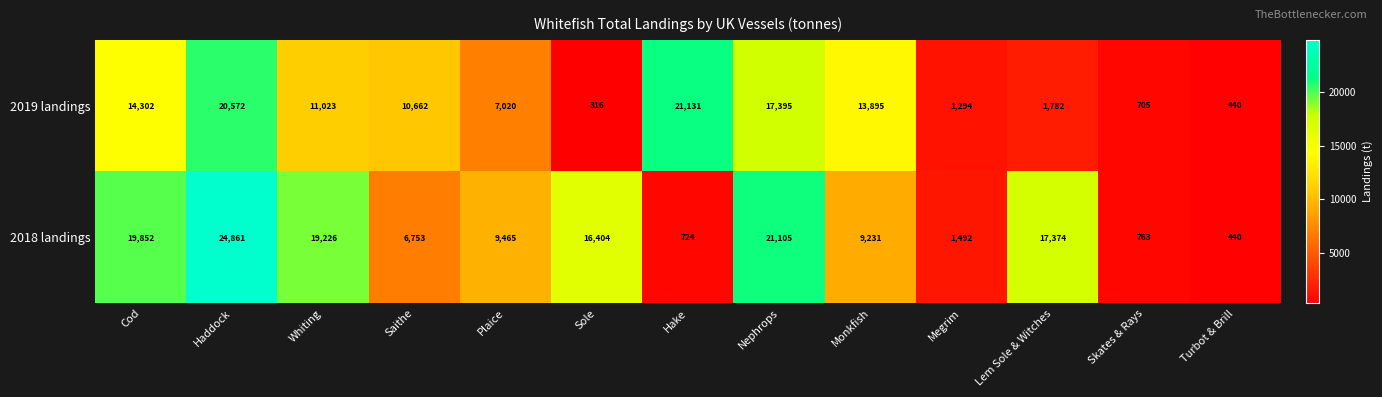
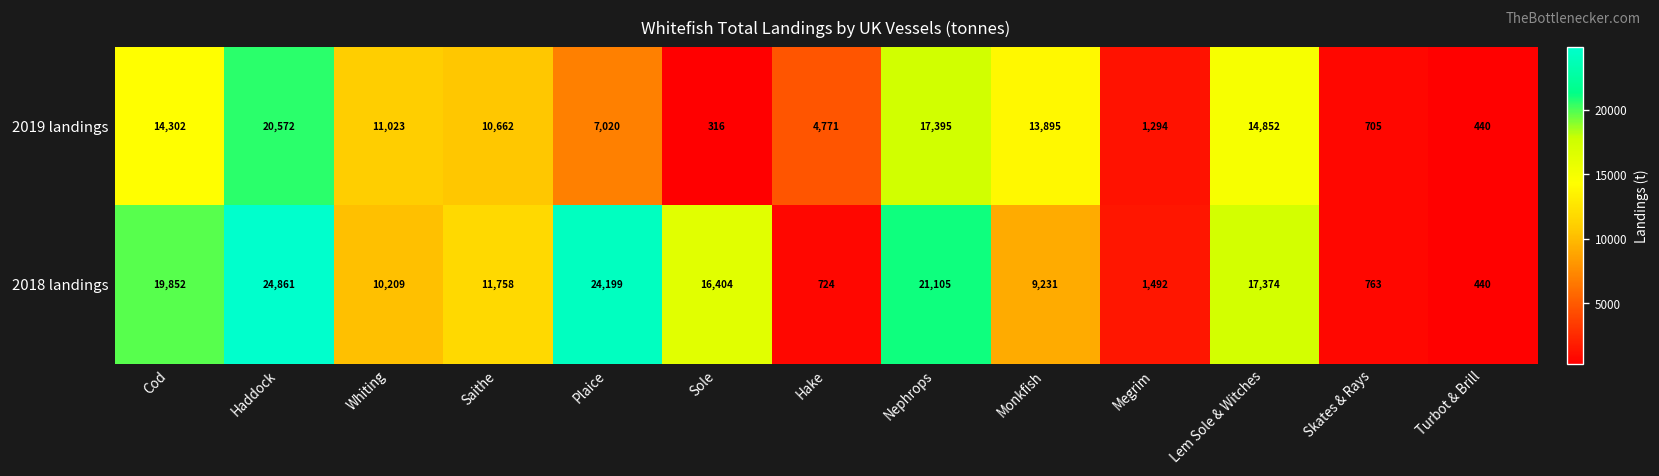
  {
    "2019 landings": {
      "Cod": "14,302",
      "Haddock": "20,572",
      "Whiting": "11,023",
      "Saithe": "10,662",
      "Plaice": "7,020",
      "Sole": "316",
-     "Hake": "21,131",
+     "Hake": "4,771",
      "Nephrops": "17,395",
      "Monkfish": "13,895",
      "Megrim": "1,294",
-     "Lem Sole & Witches": "1,782",
+     "Lem Sole & Witches": "14,852",
      "Skates & Rays": "705",
      "Turbot & Brill": "440"
    },
    "2018 landings": {
      "Cod": "19,852",
      "Haddock": "24,861",
-     "Whiting": "19,226",
-     "Saithe": "6,753",
-     "Plaice": "9,465",
+     "Whiting": "10,209",
+     "Saithe": "11,758",
+     "Plaice": "24,199",
      "Sole": "16,404",
      "Hake": "724",
      "Nephrops": "21,105",
      "Monkfish": "9,231",
      "Megrim": "1,492",
      "Lem Sole & Witches": "17,374",
      "Skates & Rays": "763",
      "Turbot & Brill": "440"
    }
  }
